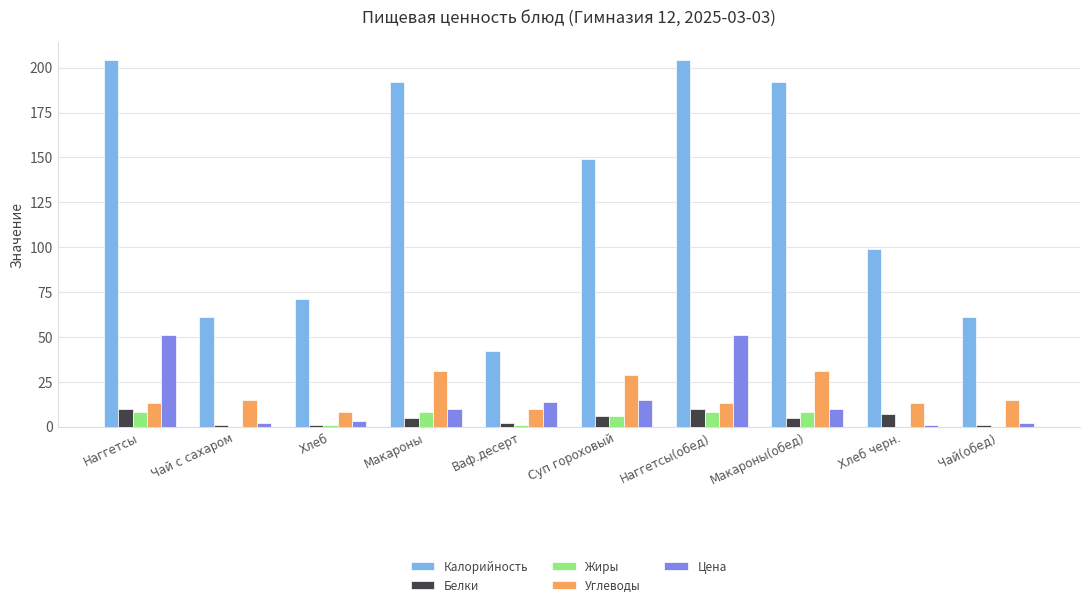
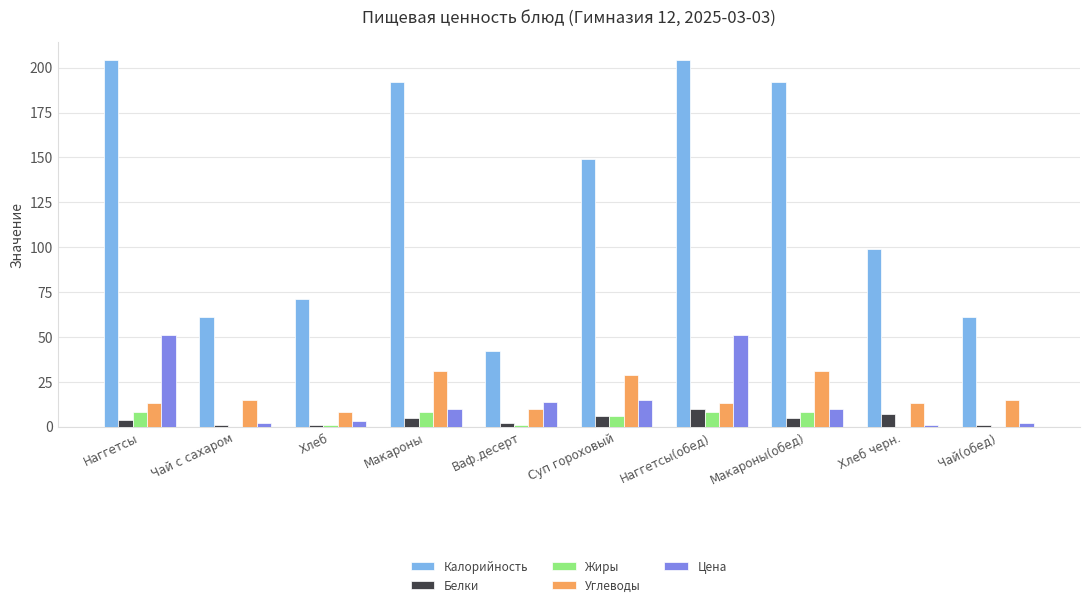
  {
    "Белки": {
-     "Наггетсы": 10,
+     "Наггетсы": 4,
      "Макароны": 5,
      "Ваф.десерт": 2,
      "Суп гороховый": 6,
      "Наггетсы(обед)": 10,
      "Макароны(обед)": 5,
      "Хлеб черн.": 7
    },
    "Жиры": {
      "Наггетсы": 8,
      "Чай с сахаром": 0,
      "Макароны": 8,
      "Суп гороховый": 6,
      "Наггетсы(обед)": 8,
      "Макароны(обед)": 8,
      "Хлеб черн.": 0,
      "Чай(обед)": 0
    },
    "Углеводы": {
      "Наггетсы": 13,
      "Чай с сахаром": 15,
      "Хлеб": 8,
      "Макароны": 31,
      "Ваф.десерт": 10,
      "Суп гороховый": 29,
      "Наггетсы(обед)": 13,
      "Макароны(обед)": 31,
      "Хлеб черн.": 13,
      "Чай(обед)": 15
    }
  }
